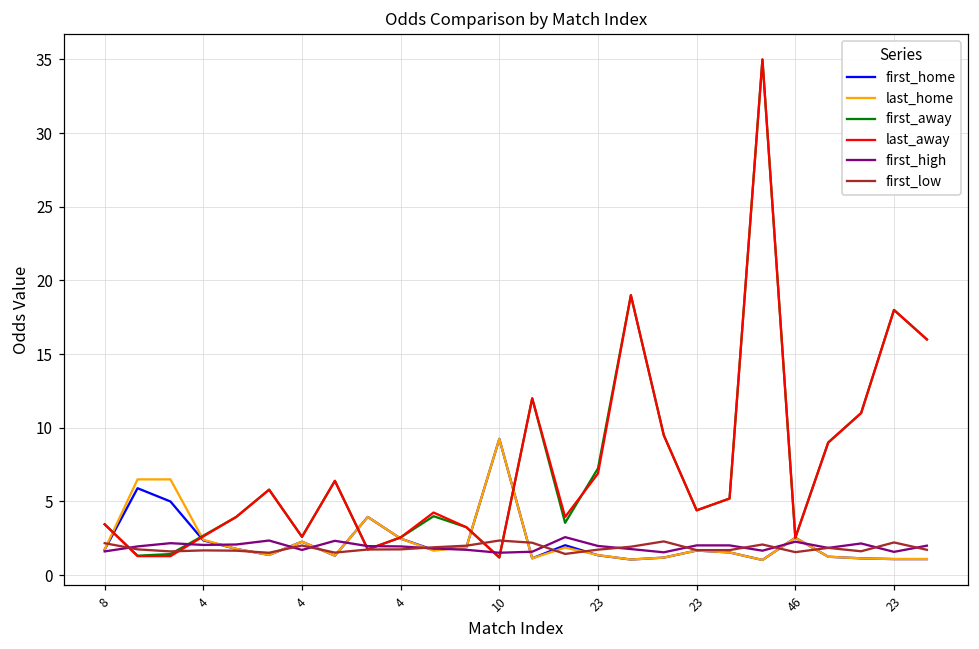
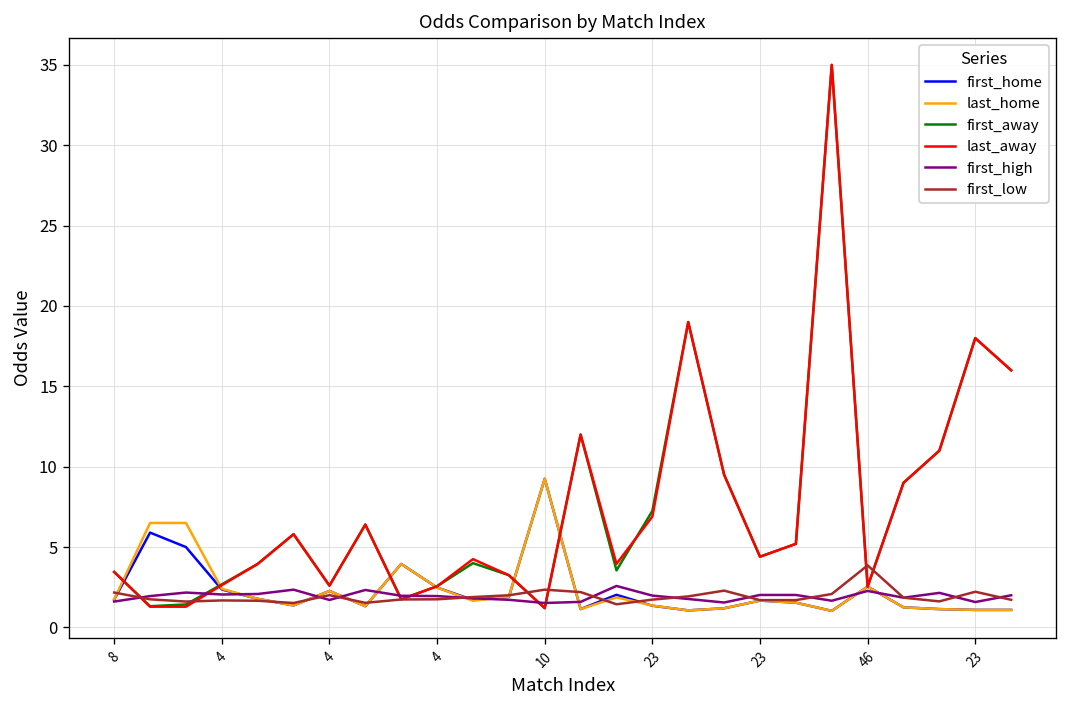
  {
    "first_high": {
      "46": 2.3
    },
    "first_low": {
-     "46": 1.6
+     "46": 3.9
    }
  }
